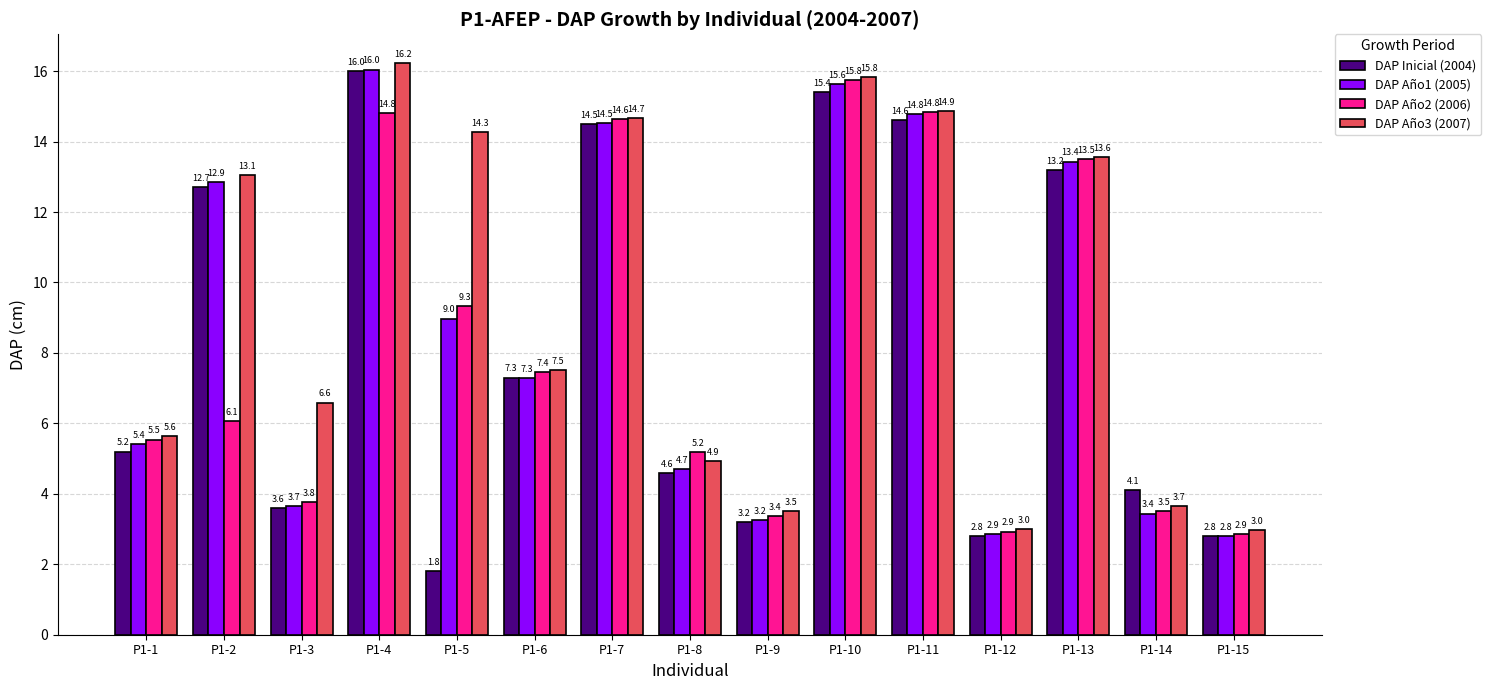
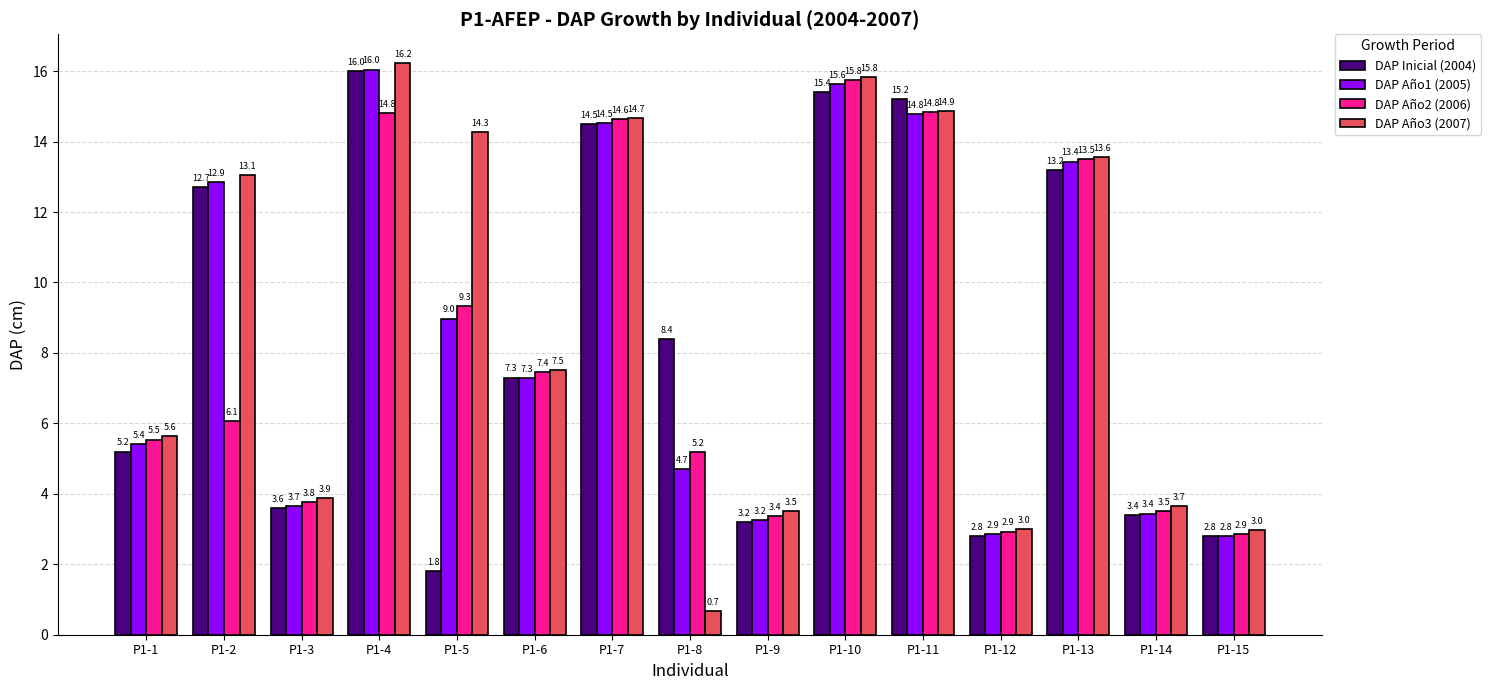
  {
    "DAP Inicial (2004)": {
      "P1-1": 5.2,
      "P1-2": 12.7,
      "P1-3": 3.6,
      "P1-4": 16.0,
      "P1-5": 1.8,
      "P1-6": 7.3,
      "P1-7": 14.5,
-     "P1-8": 4.6,
+     "P1-8": 8.4,
      "P1-9": 3.2,
      "P1-10": 15.4,
-     "P1-11": 14.6,
+     "P1-11": 15.2,
      "P1-12": 2.8,
      "P1-13": 13.2,
-     "P1-14": 4.1,
+     "P1-14": 3.4,
      "P1-15": 2.8
    },
    "DAP Año1 (2005)": {
      "P1-1": 5.4,
      "P1-2": 12.9,
      "P1-3": 3.7,
      "P1-4": 16.0,
      "P1-5": 9.0,
      "P1-6": 7.3,
      "P1-7": 14.5,
      "P1-8": 4.7,
      "P1-9": 3.2,
      "P1-10": 15.6,
      "P1-11": 14.8,
      "P1-12": 2.9,
      "P1-13": 13.4,
      "P1-14": 3.4,
      "P1-15": 2.8
    },
    "DAP Año2 (2006)": {
      "P1-1": 5.5,
      "P1-2": 6.1,
      "P1-3": 3.8,
      "P1-4": 14.8,
      "P1-5": 9.3,
      "P1-6": 7.4,
      "P1-7": 14.6,
      "P1-8": 5.2,
      "P1-9": 3.4,
      "P1-10": 15.8,
      "P1-11": 14.8,
      "P1-12": 2.9,
      "P1-13": 13.5,
      "P1-14": 3.5,
      "P1-15": 2.9
    },
    "DAP Año3 (2007)": {
      "P1-1": 5.6,
      "P1-2": 13.1,
-     "P1-3": 6.6,
+     "P1-3": 3.9,
      "P1-4": 16.2,
      "P1-5": 14.3,
      "P1-6": 7.5,
      "P1-7": 14.7,
-     "P1-8": 4.9,
+     "P1-8": 0.7,
      "P1-9": 3.5,
      "P1-10": 15.8,
      "P1-11": 14.9,
      "P1-12": 3.0,
      "P1-13": 13.6,
      "P1-14": 3.7,
      "P1-15": 3.0
    }
  }
